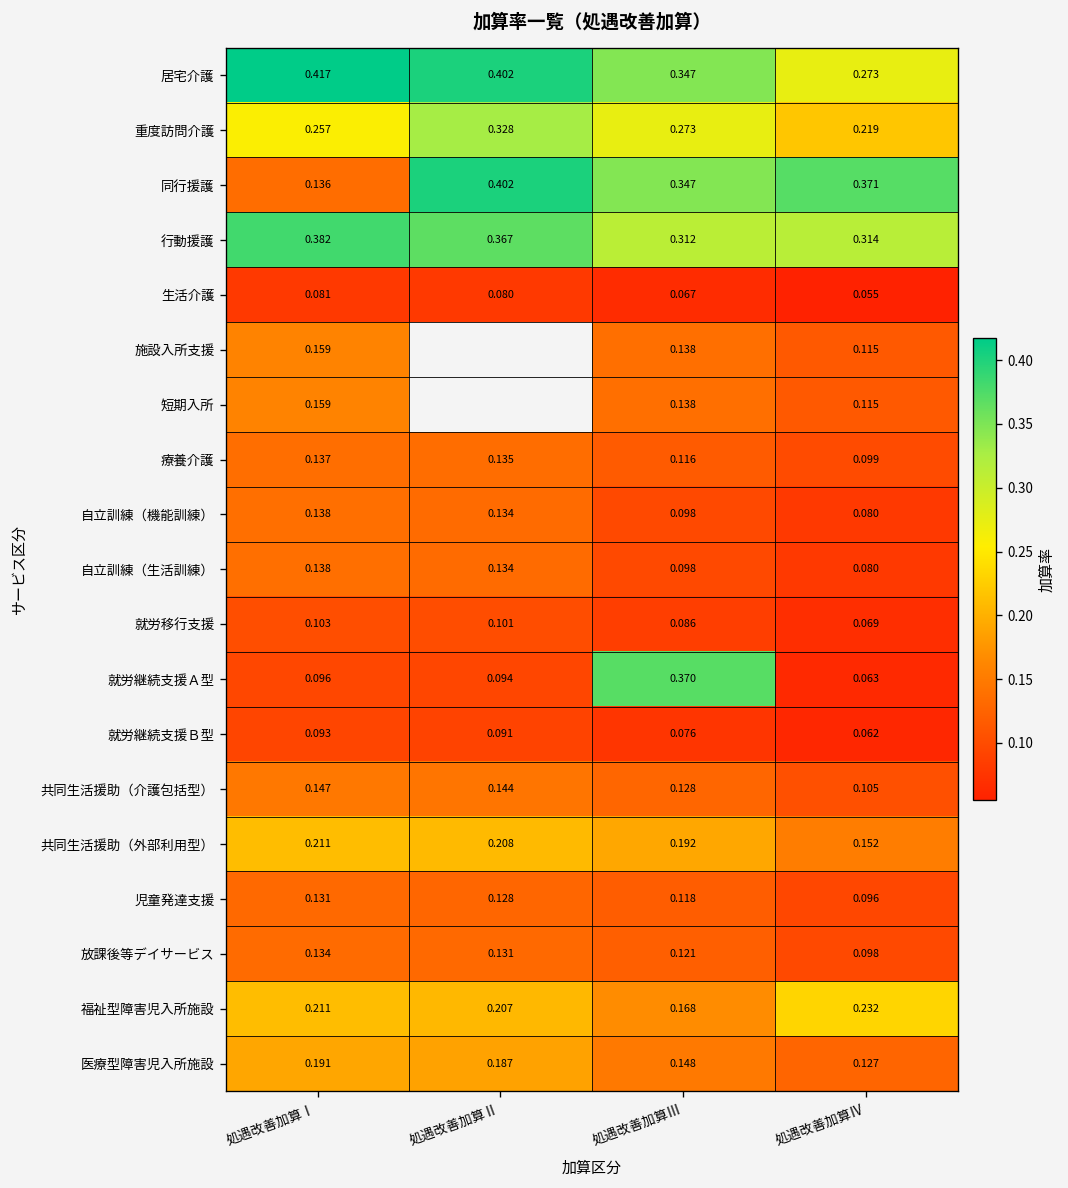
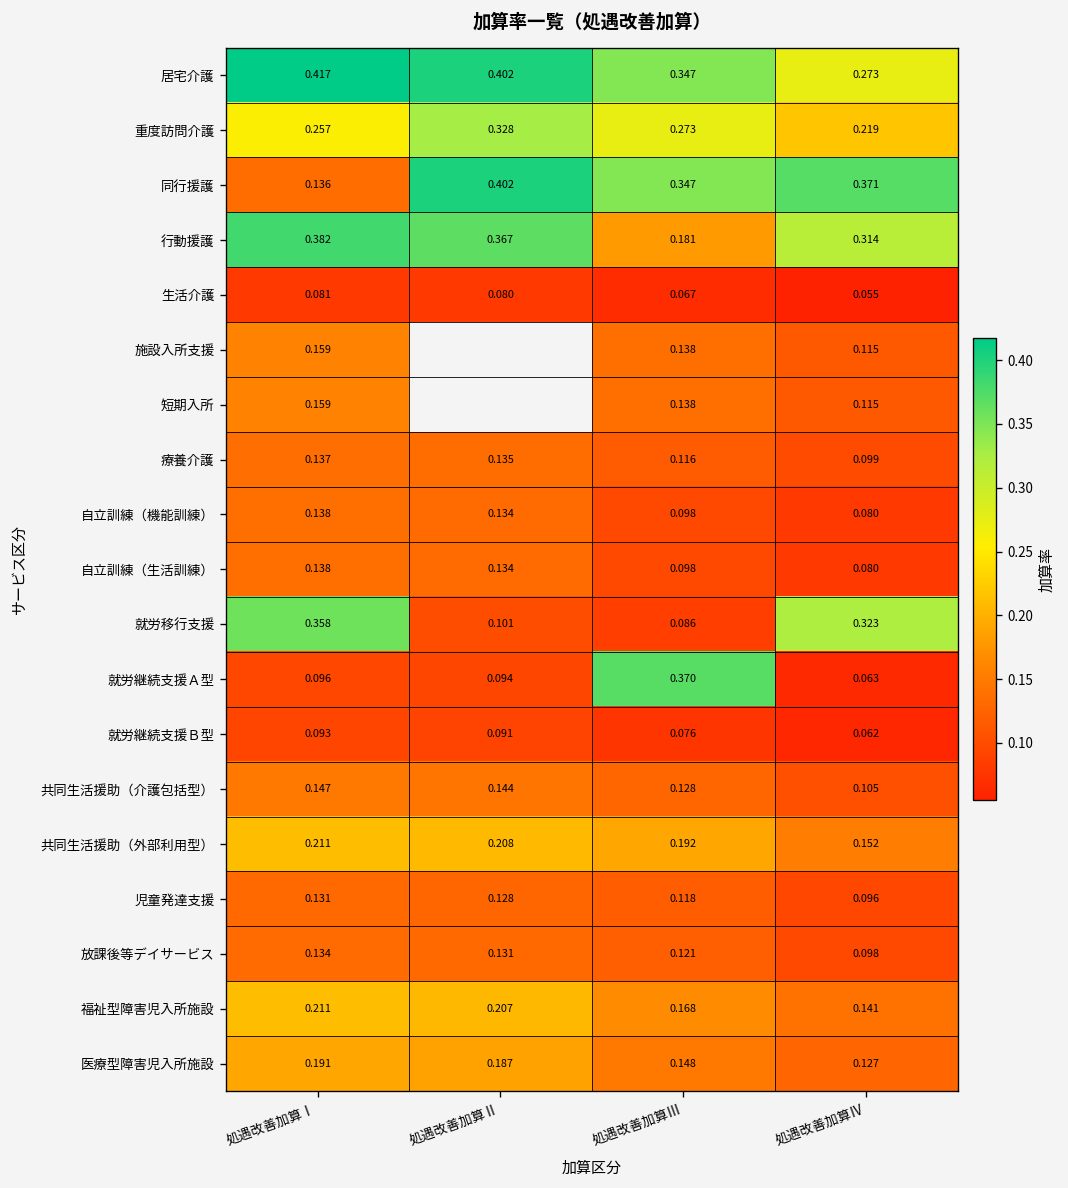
  {
    "居宅介護": {
      "処遇改善加算Ⅰ": 0.417,
      "処遇改善加算Ⅱ": 0.402,
      "処遇改善加算Ⅲ": 0.347,
      "処遇改善加算Ⅳ": 0.273
    },
    "重度訪問介護": {
      "処遇改善加算Ⅰ": 0.257,
      "処遇改善加算Ⅱ": 0.328,
      "処遇改善加算Ⅲ": 0.273,
      "処遇改善加算Ⅳ": 0.219
    },
    "同行援護": {
      "処遇改善加算Ⅰ": 0.136,
      "処遇改善加算Ⅱ": 0.402,
      "処遇改善加算Ⅲ": 0.347,
      "処遇改善加算Ⅳ": 0.371
    },
    "行動援護": {
      "処遇改善加算Ⅰ": 0.382,
      "処遇改善加算Ⅱ": 0.367,
-     "処遇改善加算Ⅲ": 0.312,
+     "処遇改善加算Ⅲ": 0.181,
      "処遇改善加算Ⅳ": 0.314
    },
    "生活介護": {
      "処遇改善加算Ⅰ": 0.081,
      "処遇改善加算Ⅱ": 0.080,
      "処遇改善加算Ⅲ": 0.067,
      "処遇改善加算Ⅳ": 0.055
    },
    "施設入所支援": {
      "処遇改善加算Ⅰ": 0.159,
      "処遇改善加算Ⅲ": 0.138,
      "処遇改善加算Ⅳ": 0.115
    },
    "短期入所": {
      "処遇改善加算Ⅰ": 0.159,
      "処遇改善加算Ⅲ": 0.138,
      "処遇改善加算Ⅳ": 0.115
    },
    "療養介護": {
      "処遇改善加算Ⅰ": 0.137,
      "処遇改善加算Ⅱ": 0.135,
      "処遇改善加算Ⅲ": 0.116,
      "処遇改善加算Ⅳ": 0.099
    },
    "自立訓練（機能訓練）": {
      "処遇改善加算Ⅰ": 0.138,
      "処遇改善加算Ⅱ": 0.134,
      "処遇改善加算Ⅲ": 0.098,
      "処遇改善加算Ⅳ": 0.080
    },
    "自立訓練（生活訓練）": {
      "処遇改善加算Ⅰ": 0.138,
      "処遇改善加算Ⅱ": 0.134,
      "処遇改善加算Ⅲ": 0.098,
      "処遇改善加算Ⅳ": 0.080
    },
    "就労移行支援": {
-     "処遇改善加算Ⅰ": 0.103,
+     "処遇改善加算Ⅰ": 0.358,
      "処遇改善加算Ⅱ": 0.101,
      "処遇改善加算Ⅲ": 0.086,
-     "処遇改善加算Ⅳ": 0.069
+     "処遇改善加算Ⅳ": 0.323
    },
    "就労継続支援Ａ型": {
      "処遇改善加算Ⅰ": 0.096,
      "処遇改善加算Ⅱ": 0.094,
      "処遇改善加算Ⅲ": 0.370,
      "処遇改善加算Ⅳ": 0.063
    },
    "就労継続支援Ｂ型": {
      "処遇改善加算Ⅰ": 0.093,
      "処遇改善加算Ⅱ": 0.091,
      "処遇改善加算Ⅲ": 0.076,
      "処遇改善加算Ⅳ": 0.062
    },
    "共同生活援助（介護包括型）": {
      "処遇改善加算Ⅰ": 0.147,
      "処遇改善加算Ⅱ": 0.144,
      "処遇改善加算Ⅲ": 0.128,
      "処遇改善加算Ⅳ": 0.105
    },
    "共同生活援助（外部利用型）": {
      "処遇改善加算Ⅰ": 0.211,
      "処遇改善加算Ⅱ": 0.208,
      "処遇改善加算Ⅲ": 0.192,
      "処遇改善加算Ⅳ": 0.152
    },
    "児童発達支援": {
      "処遇改善加算Ⅰ": 0.131,
      "処遇改善加算Ⅱ": 0.128,
      "処遇改善加算Ⅲ": 0.118,
      "処遇改善加算Ⅳ": 0.096
    },
    "放課後等デイサービス": {
      "処遇改善加算Ⅰ": 0.134,
      "処遇改善加算Ⅱ": 0.131,
      "処遇改善加算Ⅲ": 0.121,
      "処遇改善加算Ⅳ": 0.098
    },
    "福祉型障害児入所施設": {
      "処遇改善加算Ⅰ": 0.211,
      "処遇改善加算Ⅱ": 0.207,
      "処遇改善加算Ⅲ": 0.168,
-     "処遇改善加算Ⅳ": 0.232
+     "処遇改善加算Ⅳ": 0.141
    },
    "医療型障害児入所施設": {
      "処遇改善加算Ⅰ": 0.191,
      "処遇改善加算Ⅱ": 0.187,
      "処遇改善加算Ⅲ": 0.148,
      "処遇改善加算Ⅳ": 0.127
    }
  }
